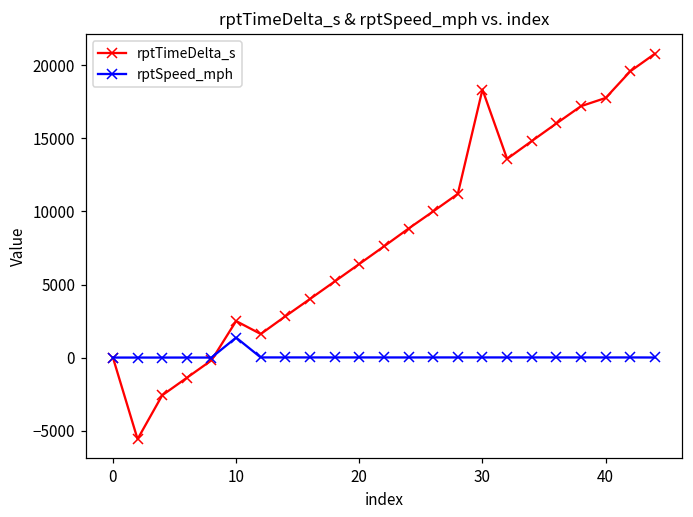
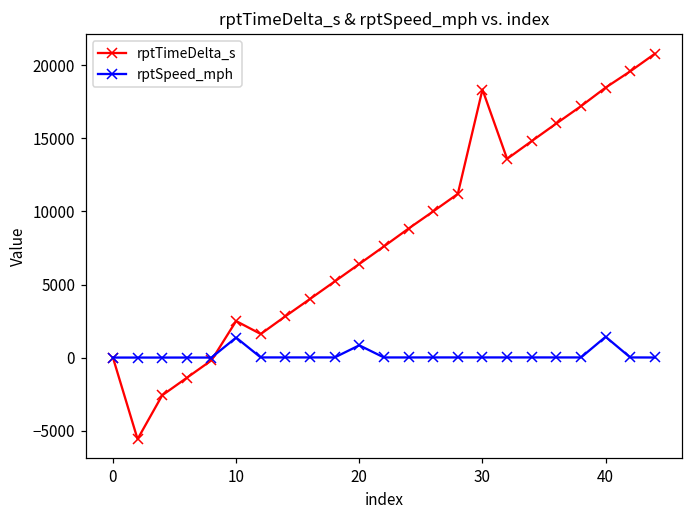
  {
    "rptTimeDelta_s": {
      "10": 2500,
      "20": 6400,
      "30": 18300,
-     "40": 17800
+     "40": 18500
    },
    "rptSpeed_mph": {
      "10": 1400,
-     "20": 0,
+     "20": 800,
      "30": 0,
-     "40": 0
+     "40": 1400
    }
  }
